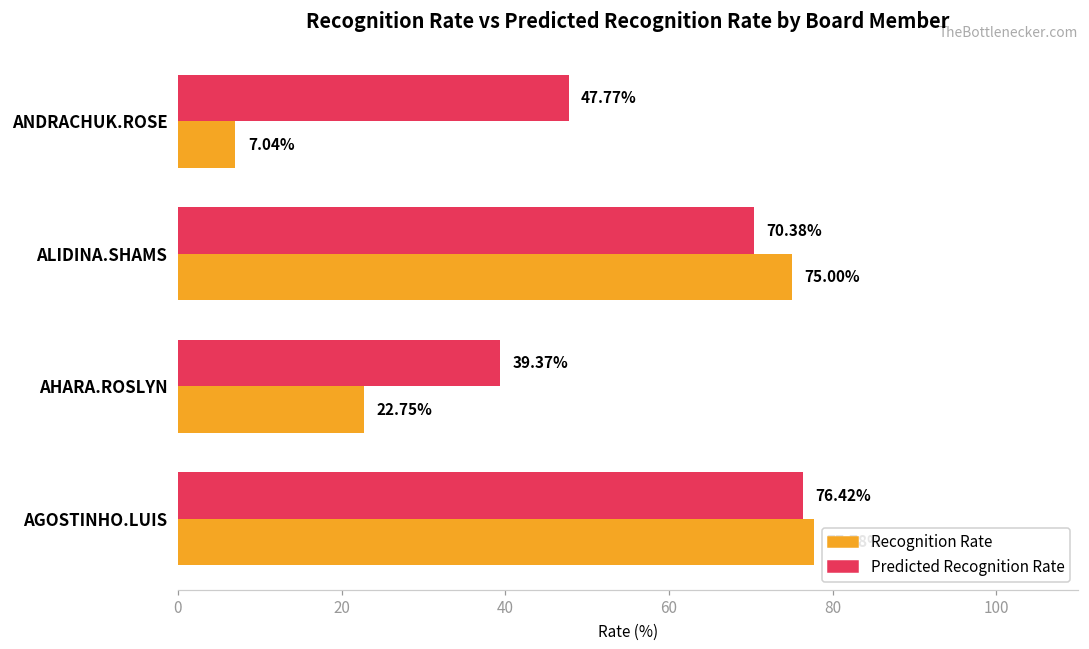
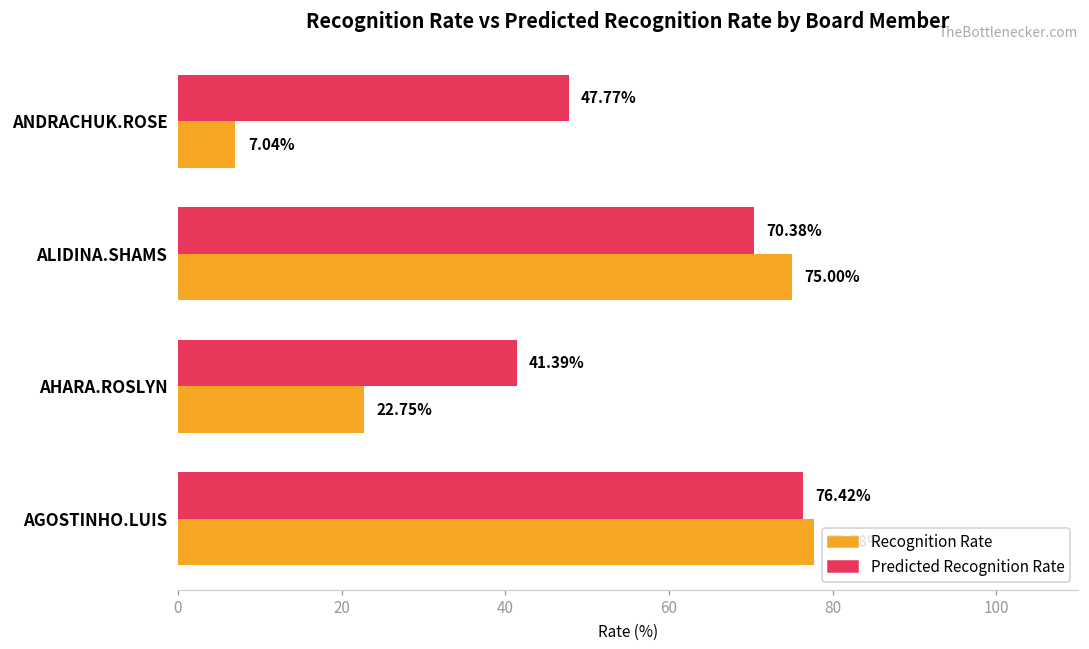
  {
    "Recognition Rate": {
      "ANDRACHUK.ROSE": "7.04%",
      "ALIDINA.SHAMS": "75.00%",
      "AHARA.ROSLYN": "22.75%"
    },
    "Predicted Recognition Rate": {
      "ANDRACHUK.ROSE": "47.77%",
      "ALIDINA.SHAMS": "70.38%",
-     "AHARA.ROSLYN": "39.37%",
+     "AHARA.ROSLYN": "41.39%",
      "AGOSTINHO.LUIS": "76.42%"
    }
  }
